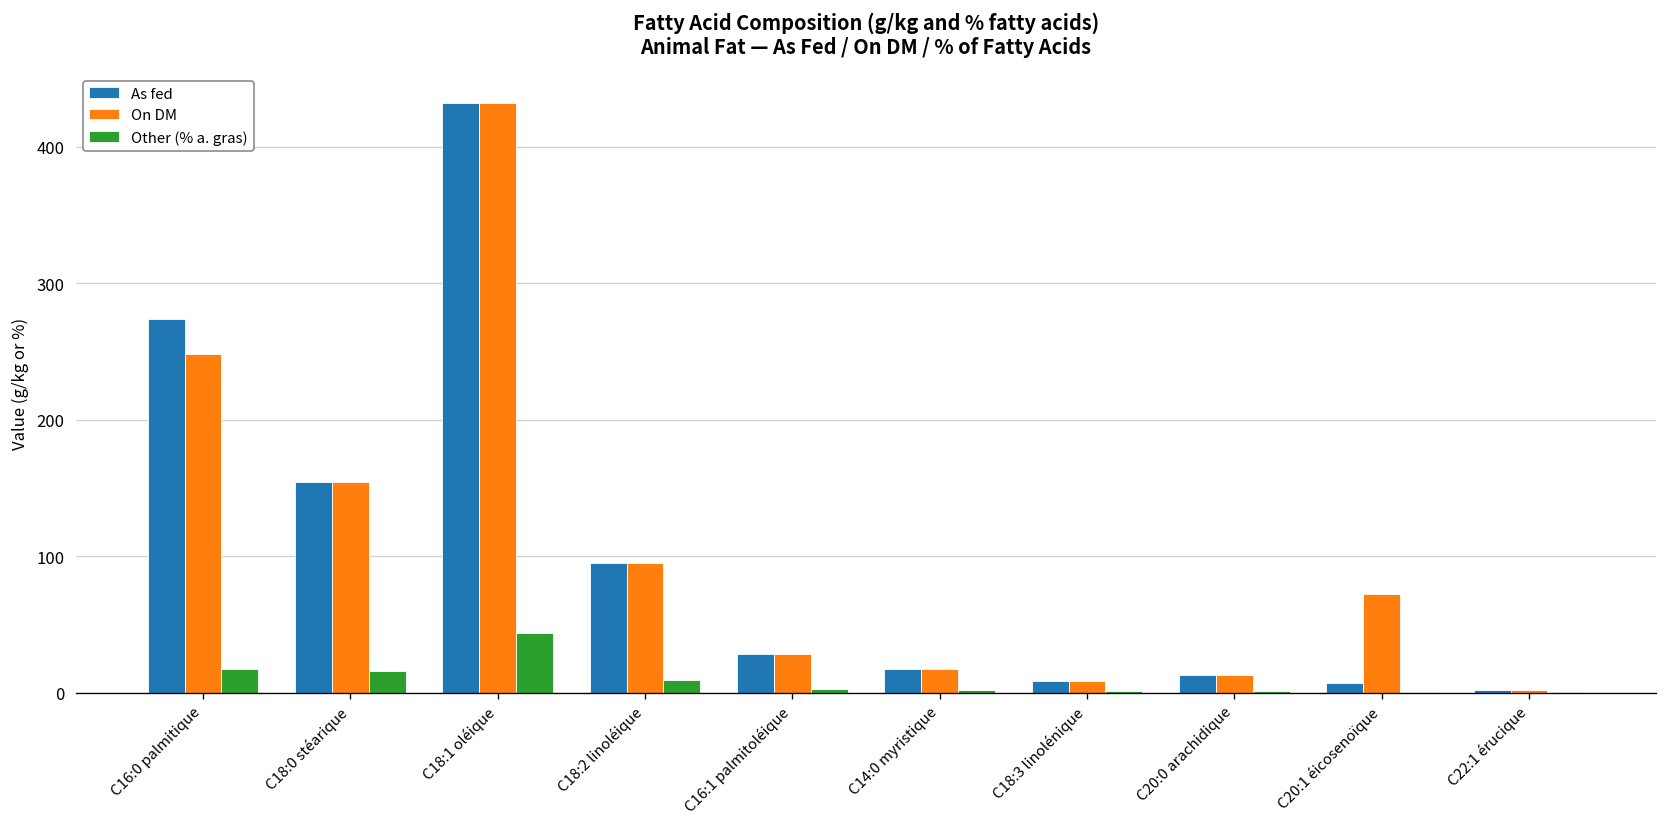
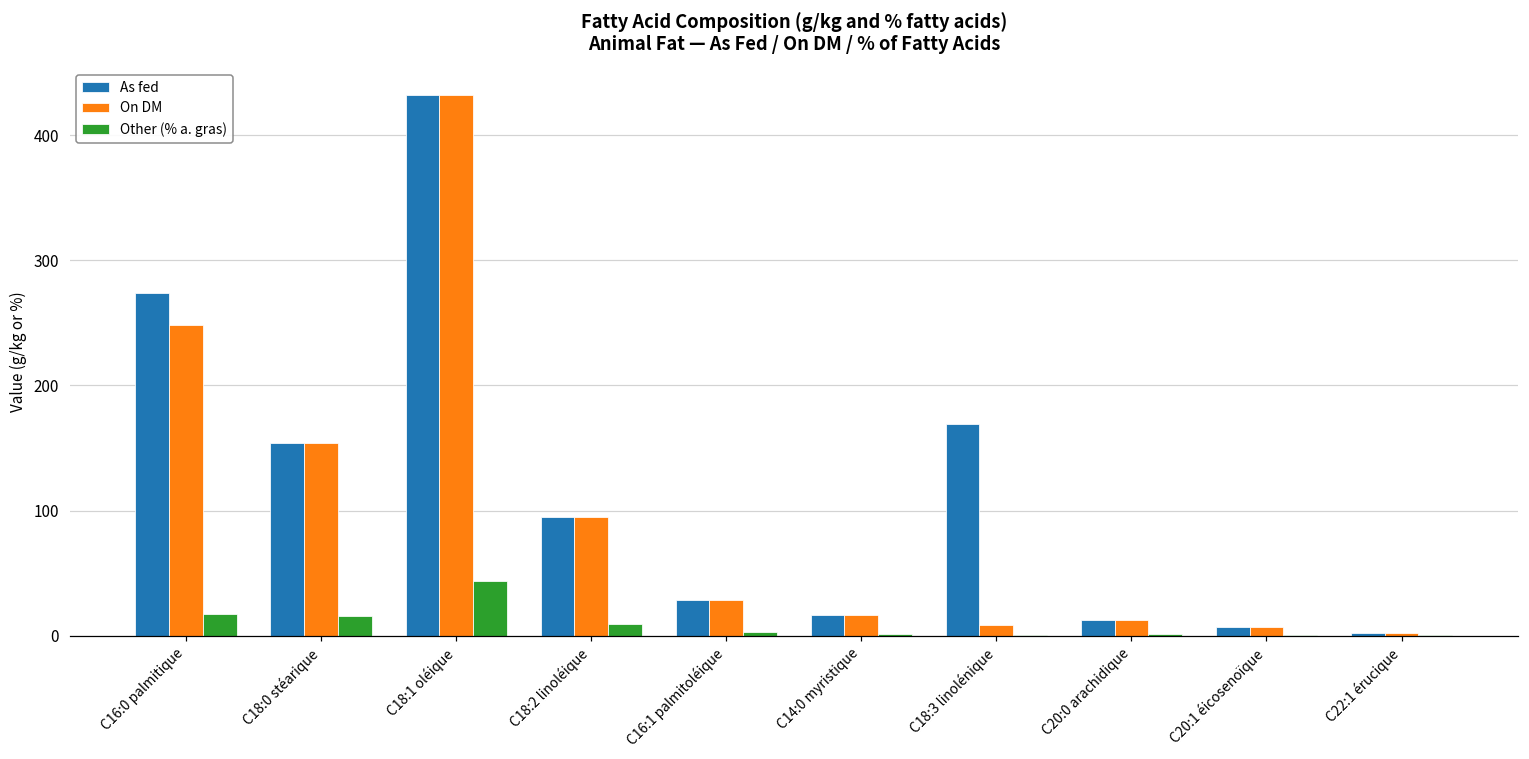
  {
    "As fed": {
      "C16:0 palmitique": 274,
      "C18:0 stéarique": 154,
      "C18:1 oléique": 432,
      "C18:2 linoléique": 95,
      "C16:1 palmitoléique": 28,
      "C14:0 myristique": 17,
-     "C18:3 linolénique": 8,
+     "C18:3 linolénique": 169,
      "C20:0 arachidique": 13,
      "C20:1 éicosenoïque": 7
    },
    "On DM": {
      "C16:0 palmitique": 248,
      "C18:0 stéarique": 154,
      "C18:1 oléique": 432,
      "C18:2 linoléique": 95,
      "C16:1 palmitoléique": 28,
      "C14:0 myristique": 17,
      "C18:3 linolénique": 8,
      "C20:0 arachidique": 13,
-     "C20:1 éicosenoïque": 72
+     "C20:1 éicosenoïque": 7
    },
    "Other (% a. gras)": {
      "C16:0 palmitique": 18,
      "C18:0 stéarique": 16,
      "C18:1 oléique": 43,
      "C18:2 linoléique": 10,
      "C16:1 palmitoléique": 3
    }
  }
